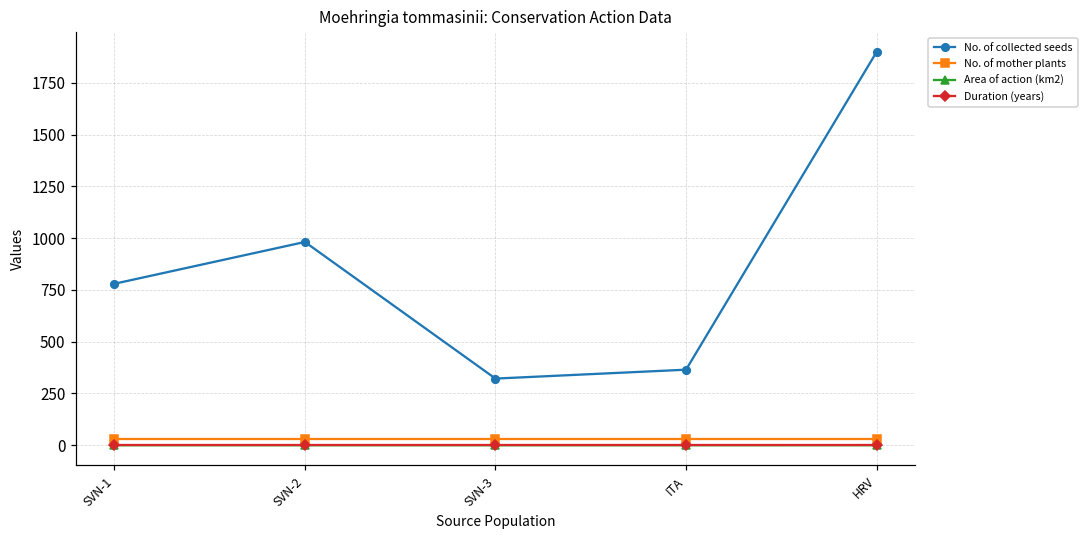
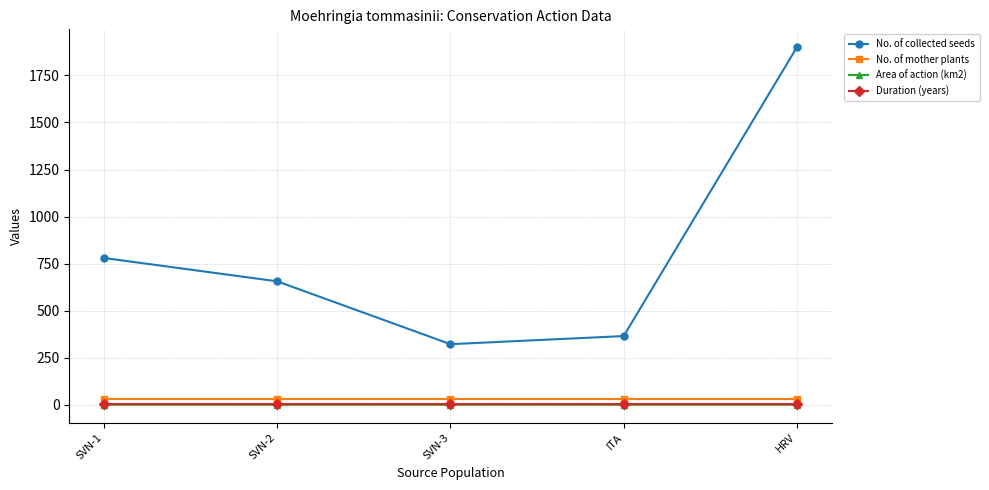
  {
    "No. of collected seeds": {
      "SVN-1": 780,
-     "SVN-2": 980,
+     "SVN-2": 660,
      "SVN-3": 320,
      "ITA": 370,
      "HRV": 1900
    },
    "No. of mother plants": {
      "SVN-1": 30,
      "SVN-2": 30,
      "SVN-3": 30,
      "ITA": 30,
      "HRV": 30
    }
  }
